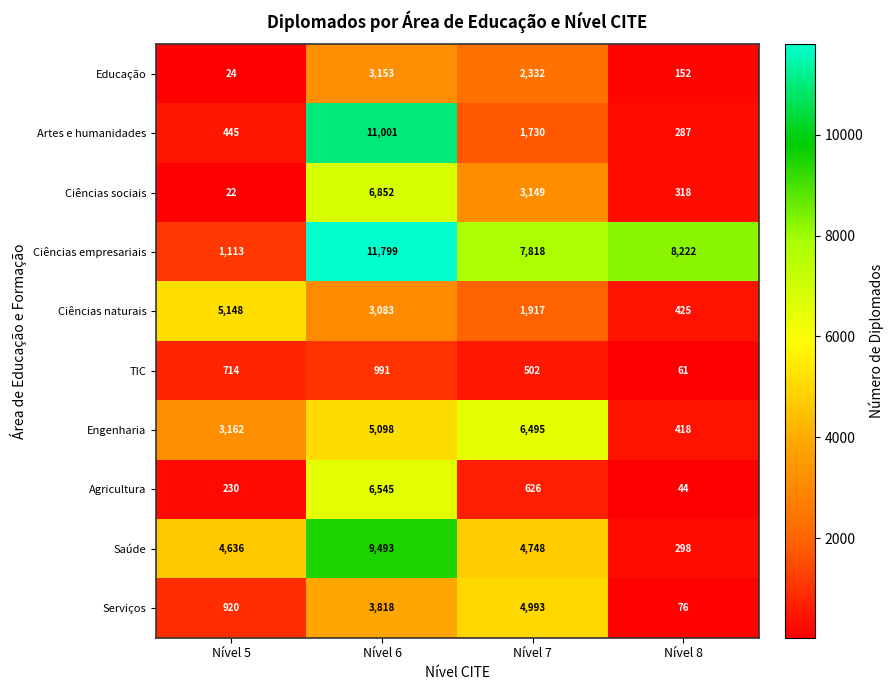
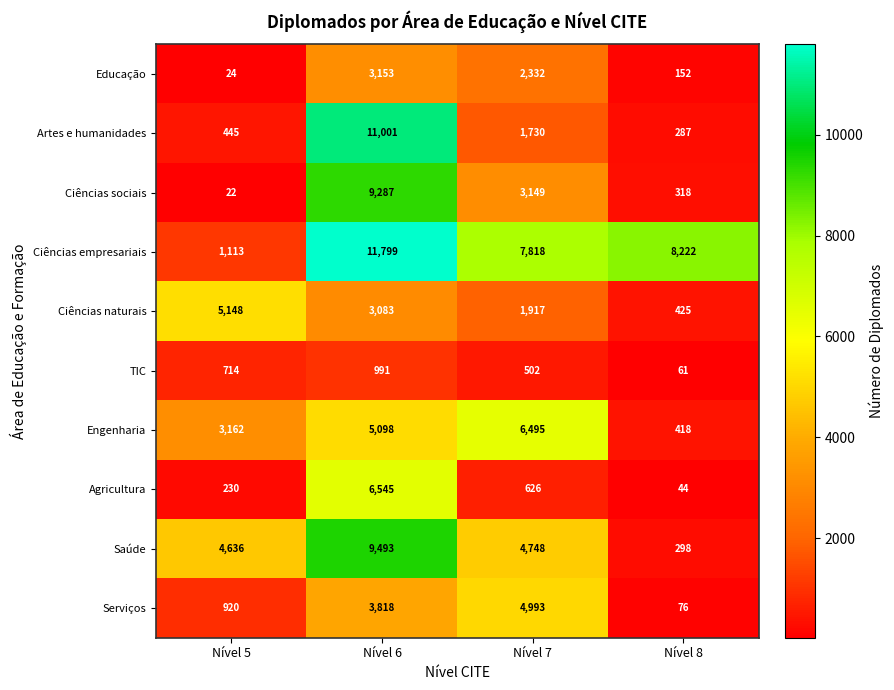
  {
    "Educação": {
      "Nível 5": "24",
      "Nível 6": "3,153",
      "Nível 7": "2,332",
      "Nível 8": "152"
    },
    "Artes e humanidades": {
      "Nível 5": "445",
      "Nível 6": "11,001",
      "Nível 7": "1,730",
      "Nível 8": "287"
    },
    "Ciências sociais": {
      "Nível 5": "22",
-     "Nível 6": "6,852",
+     "Nível 6": "9,287",
      "Nível 7": "3,149",
      "Nível 8": "318"
    },
    "Ciências empresariais": {
      "Nível 5": "1,113",
      "Nível 6": "11,799",
      "Nível 7": "7,818",
      "Nível 8": "8,222"
    },
    "Ciências naturais": {
      "Nível 5": "5,148",
      "Nível 6": "3,083",
      "Nível 7": "1,917",
      "Nível 8": "425"
    },
    "TIC": {
      "Nível 5": "714",
      "Nível 6": "991",
      "Nível 7": "502",
      "Nível 8": "61"
    },
    "Engenharia": {
      "Nível 5": "3,162",
      "Nível 6": "5,098",
      "Nível 7": "6,495",
      "Nível 8": "418"
    },
    "Agricultura": {
      "Nível 5": "230",
      "Nível 6": "6,545",
      "Nível 7": "626",
      "Nível 8": "44"
    },
    "Saúde": {
      "Nível 5": "4,636",
      "Nível 6": "9,493",
      "Nível 7": "4,748",
      "Nível 8": "298"
    },
    "Serviços": {
      "Nível 5": "920",
      "Nível 6": "3,818",
      "Nível 7": "4,993",
      "Nível 8": "76"
    }
  }
